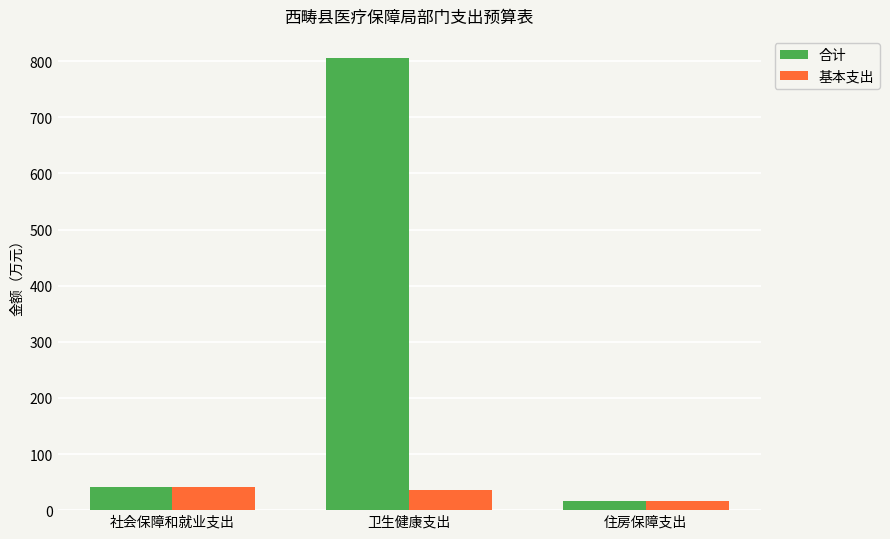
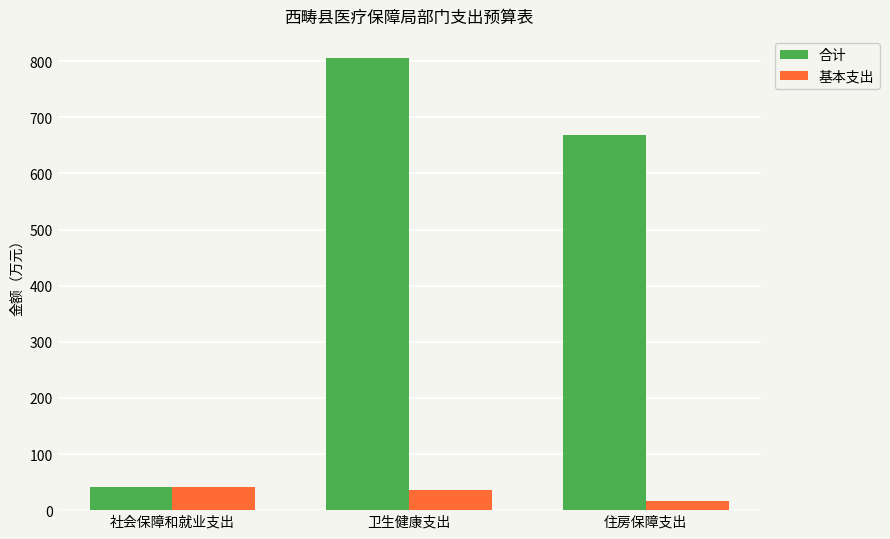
  {
    "合计": {
      "社会保障和就业支出": 40,
      "卫生健康支出": 800,
-     "住房保障支出": 20
+     "住房保障支出": 670
    },
    "基本支出": {
      "社会保障和就业支出": 40,
      "卫生健康支出": 40,
      "住房保障支出": 20
    }
  }
